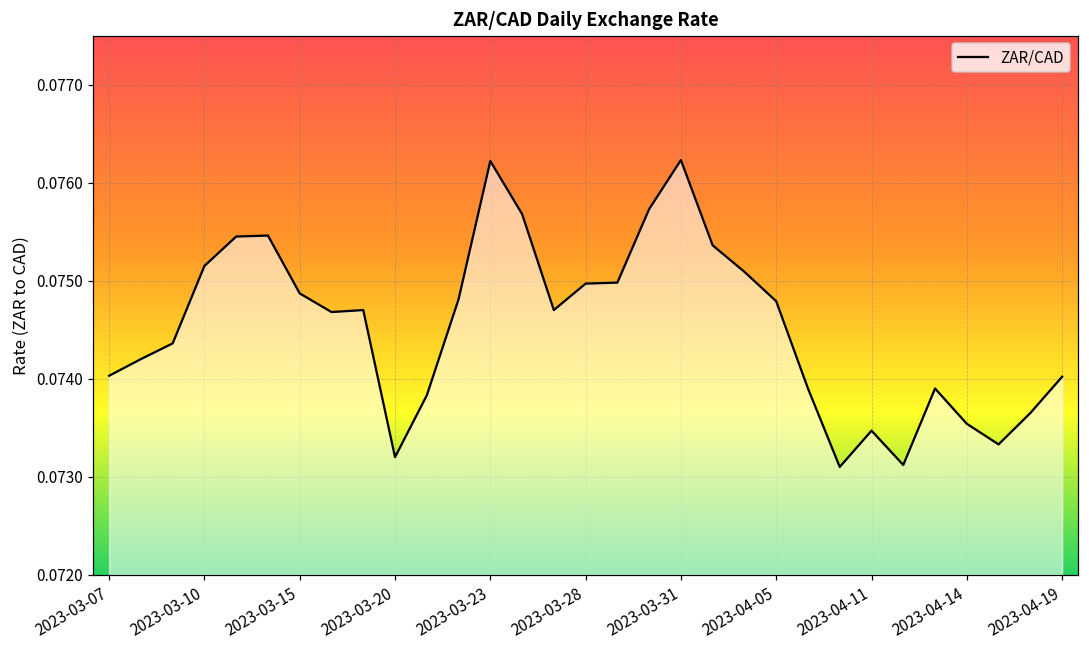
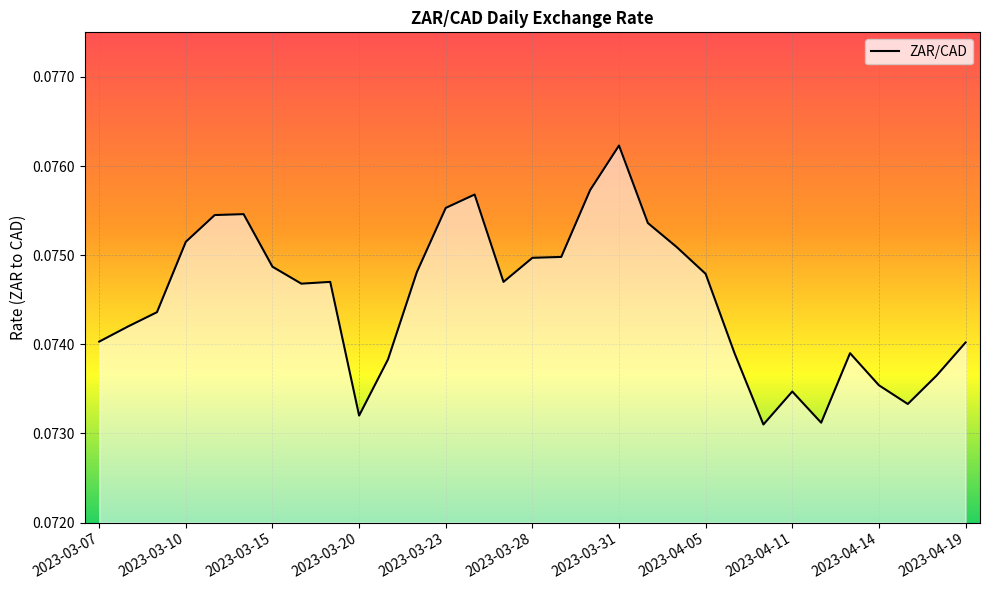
  {
    "2023-03-07": 0.0740,
    "2023-03-10": 0.0752,
    "2023-03-15": 0.0749,
    "2023-03-20": 0.0732,
-   "2023-03-23": 0.0762,
+   "2023-03-23": 0.0755,
    "2023-03-28": 0.0750,
    "2023-03-31": 0.0762,
    "2023-04-05": 0.0748,
    "2023-04-11": 0.0735,
    "2023-04-14": 0.0735,
    "2023-04-19": 0.0740
  }
